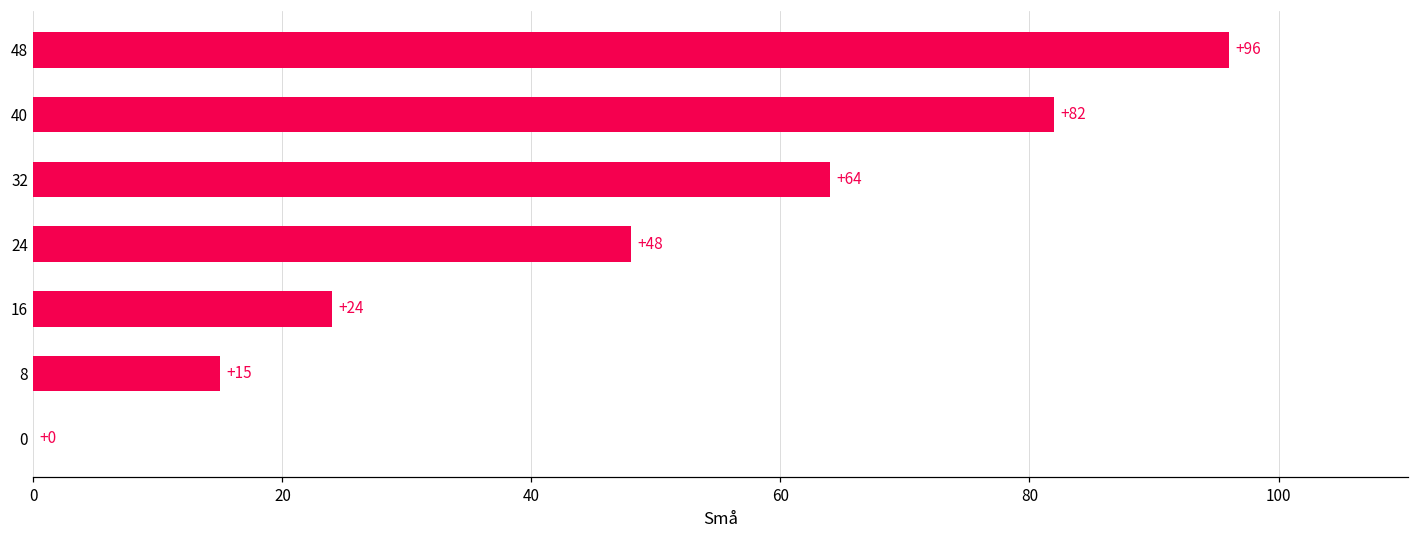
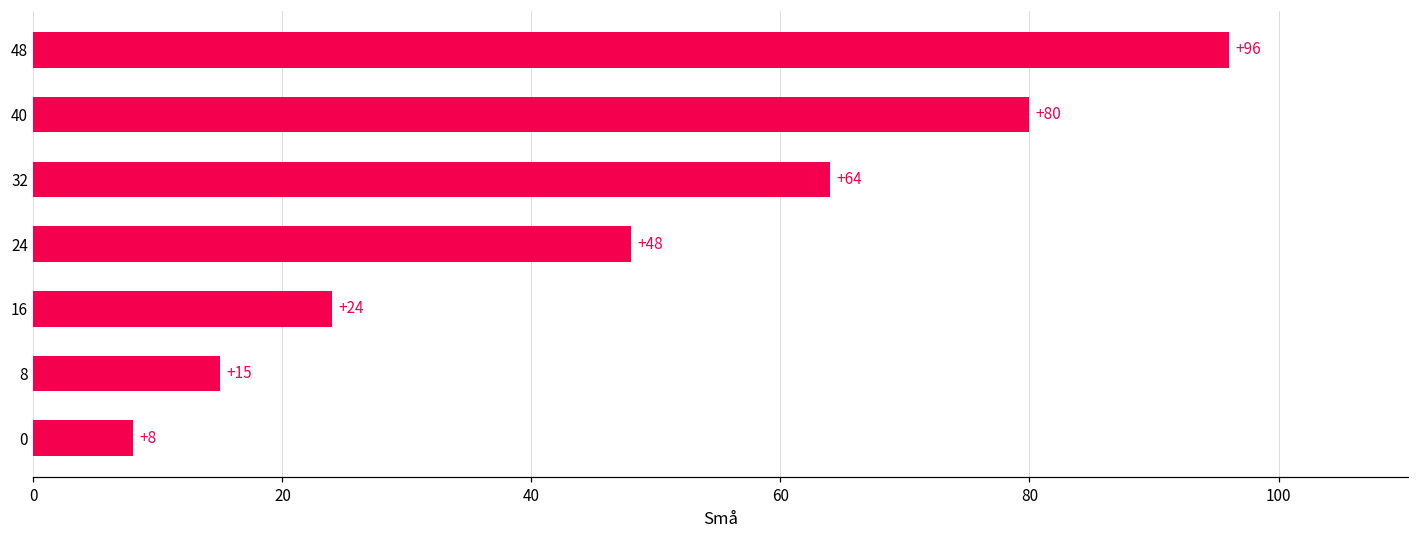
  {
    "48": "+96",
-   "40": "+82",
+   "40": "+80",
    "32": "+64",
    "24": "+48",
    "16": "+24",
    "8": "+15",
-   "0": "+0"
+   "0": "+8"
  }
